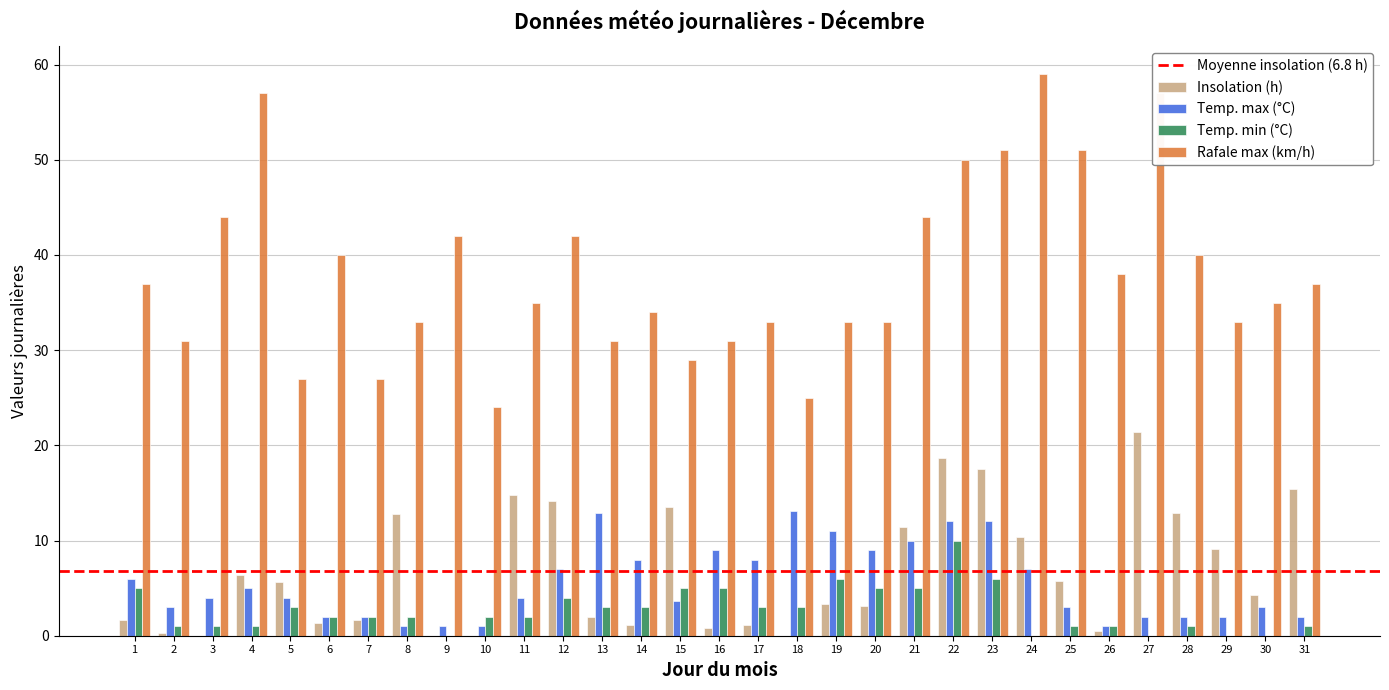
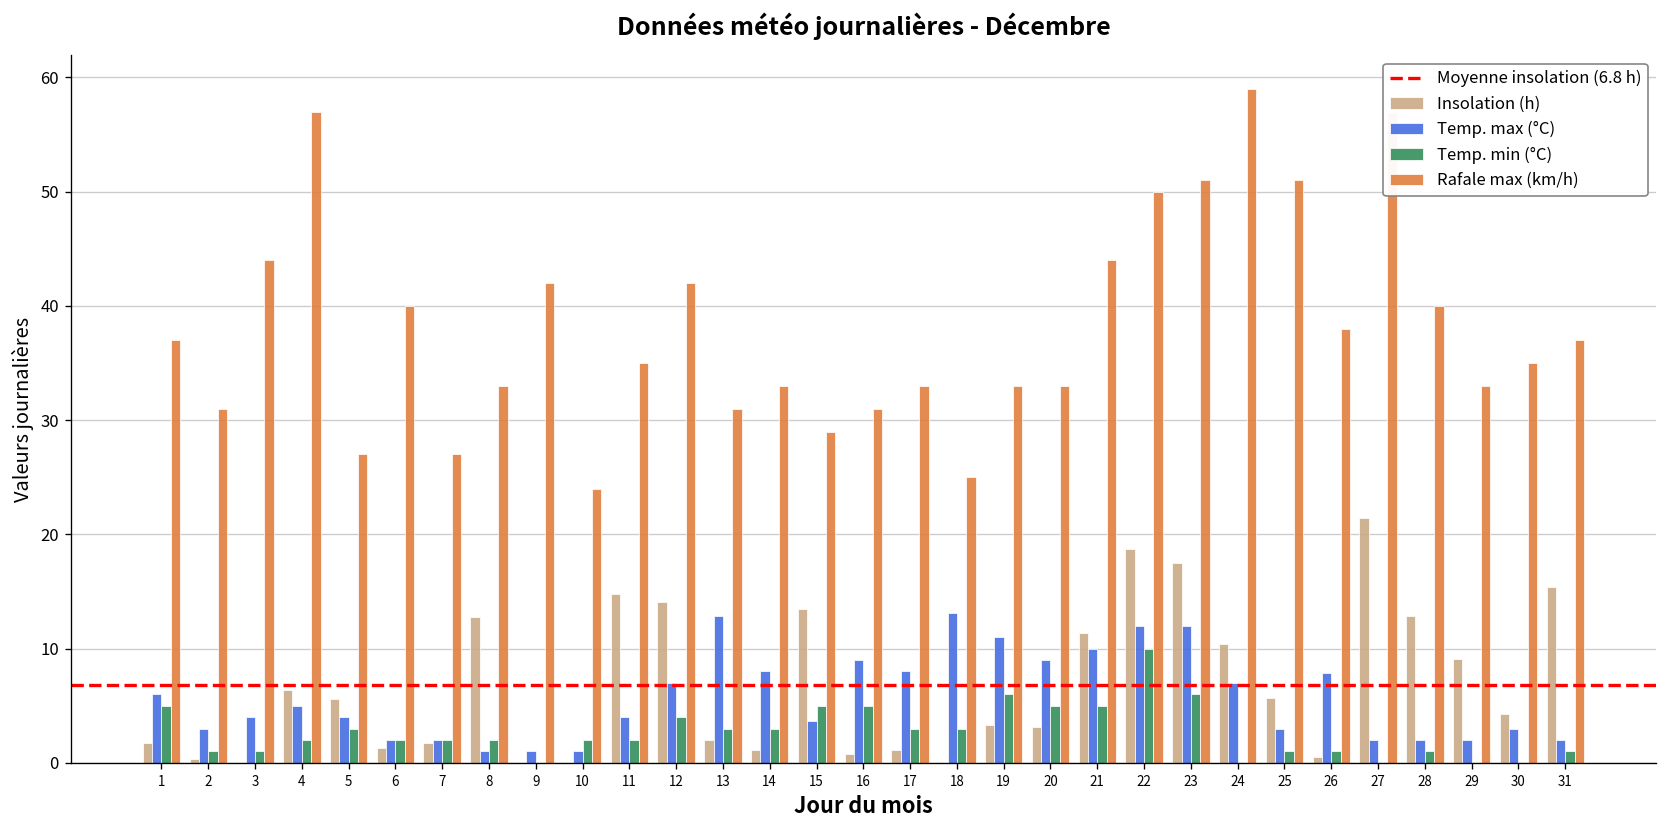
  {
    "Insolation (h)": {
      "1": 2,
      "2": 0,
      "3": 0,
      "4": 6,
      "5": 6,
      "6": 1,
      "7": 2,
      "8": 13,
      "9": 0,
      "10": 0,
      "11": 15,
      "12": 14,
      "13": 2,
      "14": 1,
      "15": 14,
      "16": 1,
      "17": 1,
      "18": 0,
      "19": 3,
      "20": 3,
      "21": 11,
      "22": 19,
      "23": 18,
      "24": 10,
      "25": 6,
      "26": 1,
      "27": 21,
      "28": 13,
      "29": 9,
      "30": 4,
      "31": 15
    },
    "Temp. max (°C)": {
      "1": 6,
      "2": 3,
      "3": 4,
      "4": 5,
      "5": 4,
      "6": 2,
      "7": 2,
      "8": 1,
      "9": 1,
      "10": 1,
      "11": 4,
      "12": 7,
      "13": 13,
      "14": 8,
      "15": 4,
      "16": 9,
      "17": 8,
      "18": 13,
      "19": 11,
      "20": 9,
      "21": 10,
      "22": 12,
      "23": 12,
      "24": 7,
      "25": 3,
-     "26": 1,
+     "26": 8,
      "27": 2,
      "28": 2,
      "29": 2,
      "30": 3,
      "31": 2
    },
    "Temp. min (°C)": {
      "1": 5,
      "2": 1,
      "3": 1,
-     "4": 1,
+     "4": 2,
      "5": 3,
      "6": 2,
      "7": 2,
      "8": 2,
      "9": 0,
      "10": 2,
      "11": 2,
      "12": 4,
      "13": 3,
      "14": 3,
      "15": 5,
      "16": 5,
      "17": 3,
      "18": 3,
      "19": 6,
      "20": 5,
      "21": 5,
      "22": 10,
      "23": 6,
      "24": 0,
      "25": 1,
      "26": 1,
      "27": 0,
      "28": 1,
      "29": 0,
      "30": 0,
      "31": 1
    },
    "Rafale max (km/h)": {
      "1": 37,
      "2": 31,
      "3": 44,
      "4": 57,
      "5": 27,
      "6": 40,
      "7": 27,
      "8": 33,
      "9": 42,
      "10": 24,
      "11": 35,
      "12": 42,
      "13": 31,
-     "14": 34,
+     "14": 33,
      "15": 29,
      "16": 31,
      "17": 33,
      "18": 25,
      "19": 33,
      "20": 33,
      "21": 44,
      "22": 50,
      "23": 51,
      "24": 59,
      "25": 51,
      "26": 38,
      "28": 40,
      "29": 33,
      "30": 35,
      "31": 37
    }
  }
